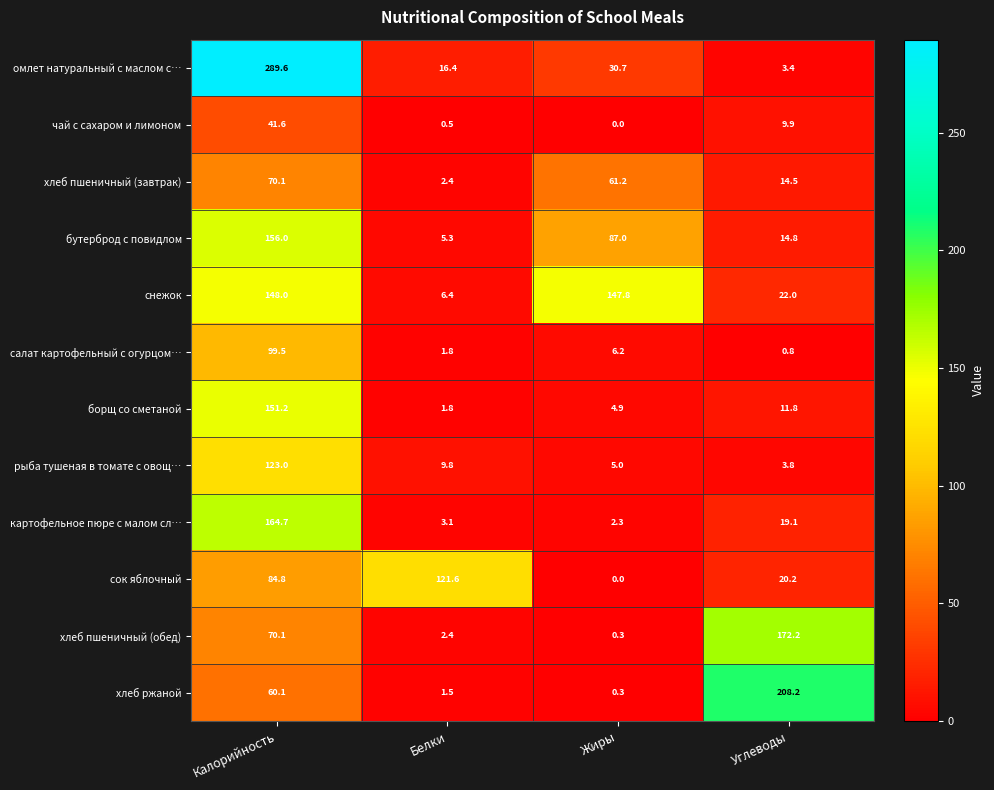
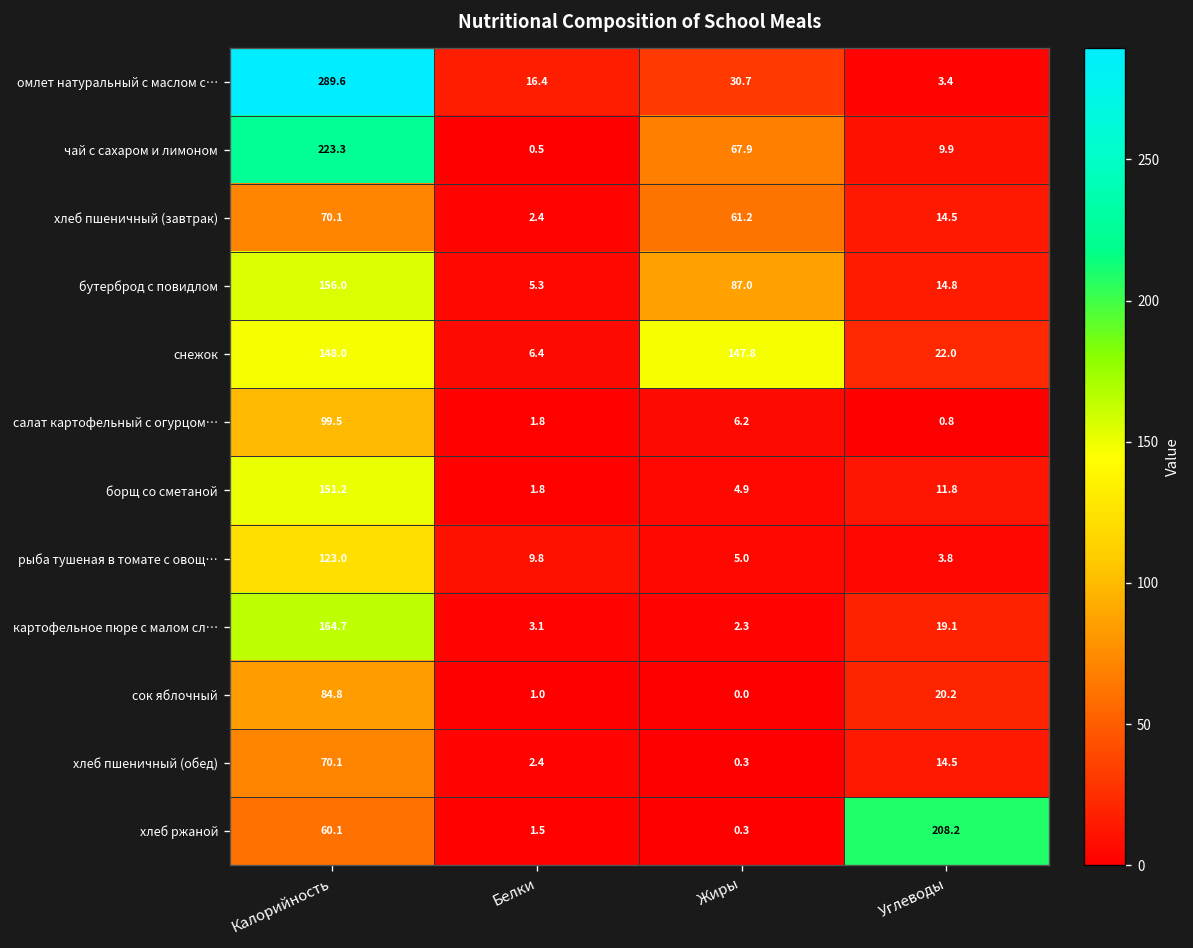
  {
    "омлет натуральный с маслом с…": {
      "Калорийность": 289.6,
      "Белки": 16.4,
      "Жиры": 30.7,
      "Углеводы": 3.4
    },
    "чай с сахаром и лимоном": {
-     "Калорийность": 41.6,
+     "Калорийность": 223.3,
      "Белки": 0.5,
-     "Жиры": 0.0,
+     "Жиры": 67.9,
      "Углеводы": 9.9
    },
    "хлеб пшеничный (завтрак)": {
      "Калорийность": 70.1,
      "Белки": 2.4,
      "Жиры": 61.2,
      "Углеводы": 14.5
    },
    "бутерброд с повидлом": {
      "Калорийность": 156.0,
      "Белки": 5.3,
      "Жиры": 87.0,
      "Углеводы": 14.8
    },
    "снежок": {
      "Калорийность": 148.0,
      "Белки": 6.4,
      "Жиры": 147.8,
      "Углеводы": 22.0
    },
    "салат картофельный с огурцом…": {
      "Калорийность": 99.5,
      "Белки": 1.8,
      "Жиры": 6.2,
      "Углеводы": 0.8
    },
    "борщ со сметаной": {
      "Калорийность": 151.2,
      "Белки": 1.8,
      "Жиры": 4.9,
      "Углеводы": 11.8
    },
    "рыба тушеная в томате с овощ…": {
      "Калорийность": 123.0,
      "Белки": 9.8,
      "Жиры": 5.0,
      "Углеводы": 3.8
    },
    "картофельное пюре с малом сл…": {
      "Калорийность": 164.7,
      "Белки": 3.1,
      "Жиры": 2.3,
      "Углеводы": 19.1
    },
    "сок яблочный": {
      "Калорийность": 84.8,
-     "Белки": 121.6,
+     "Белки": 1.0,
      "Жиры": 0.0,
      "Углеводы": 20.2
    },
    "хлеб пшеничный (обед)": {
      "Калорийность": 70.1,
      "Белки": 2.4,
      "Жиры": 0.3,
-     "Углеводы": 172.2
+     "Углеводы": 14.5
    },
    "хлеб ржаной": {
      "Калорийность": 60.1,
      "Белки": 1.5,
      "Жиры": 0.3,
      "Углеводы": 208.2
    }
  }
